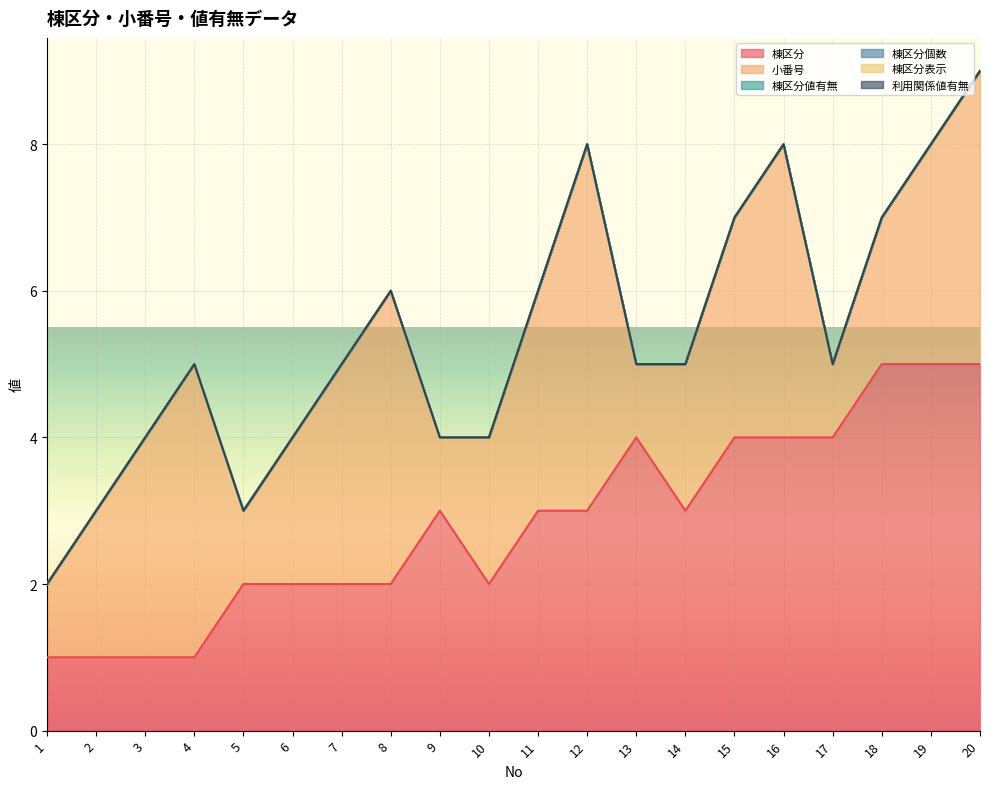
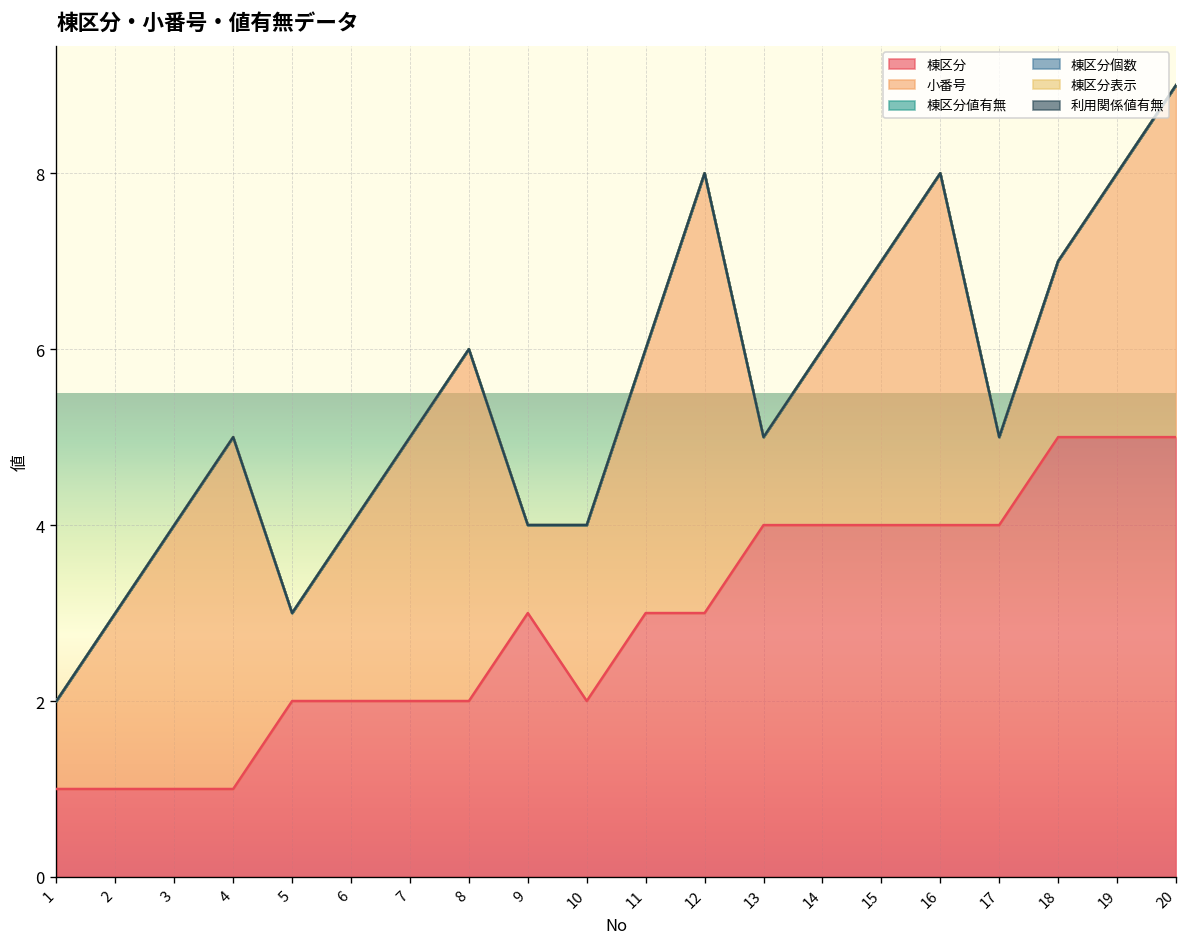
  {
    "棟区分": {
      "1": 1,
      "2": 1,
      "3": 1,
      "4": 1,
      "5": 2,
      "6": 2,
      "7": 2,
      "8": 2,
      "9": 3,
      "10": 2,
      "11": 3,
      "12": 3,
      "13": 4,
-     "14": 3,
+     "14": 4,
      "15": 4,
      "16": 4,
      "17": 4,
      "18": 5,
      "19": 5,
      "20": 5
    }
  }
